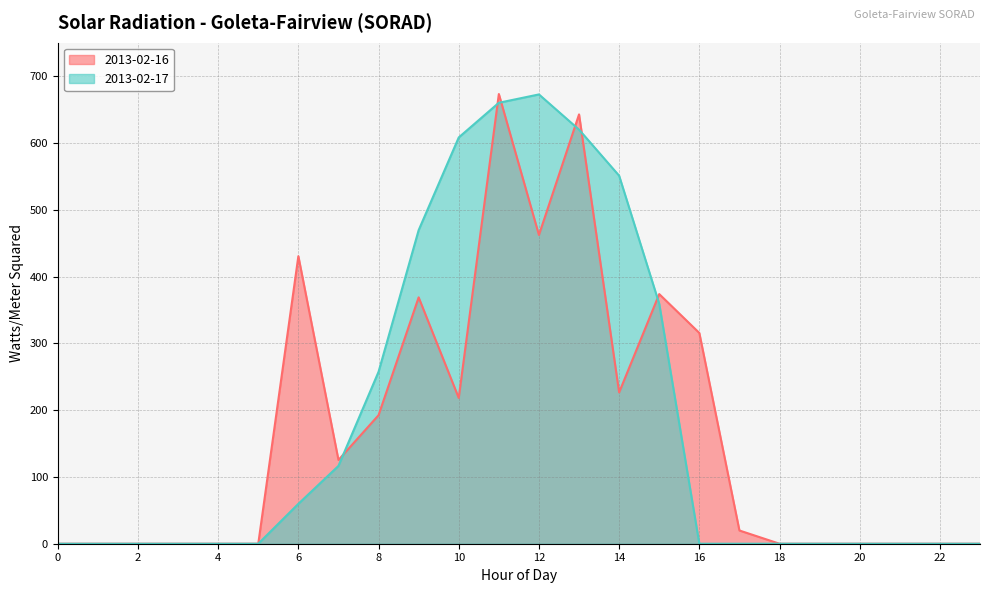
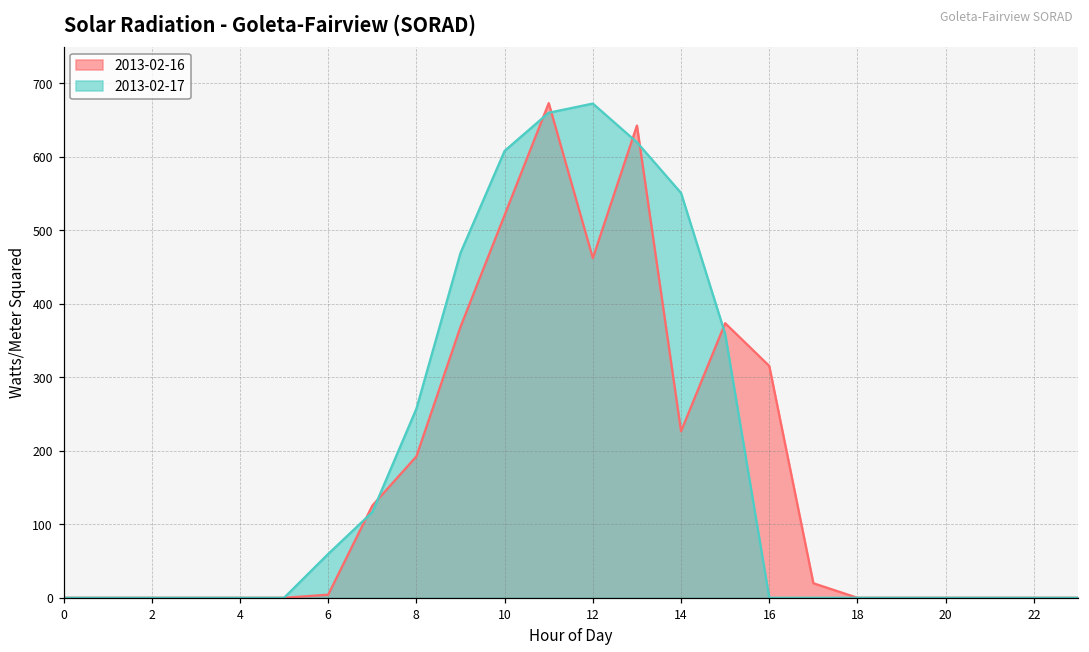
  {
    "2013-02-16": {
-     "6": 430,
+     "6": 0,
      "8": 190,
-     "10": 220,
+     "10": 520,
      "12": 460,
      "14": 230,
      "16": 320
    },
    "2013-02-17": {
      "6": 60,
      "8": 260,
      "10": 610,
      "12": 670,
      "14": 550,
      "16": 0
    }
  }
